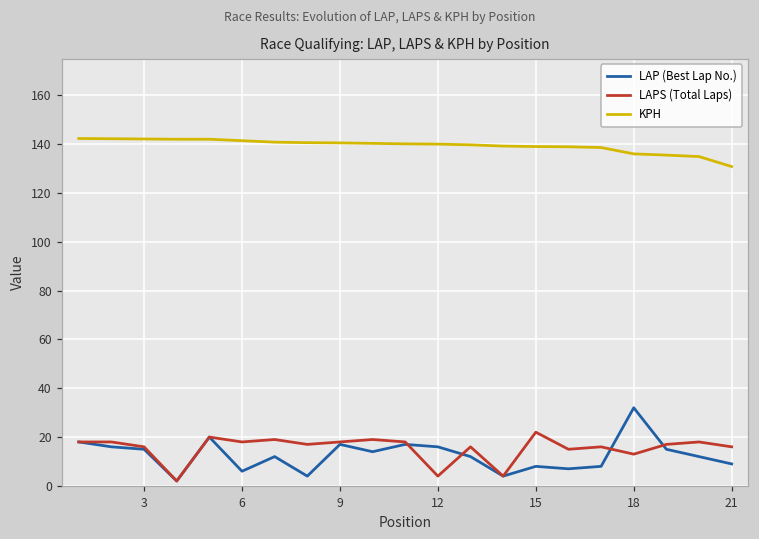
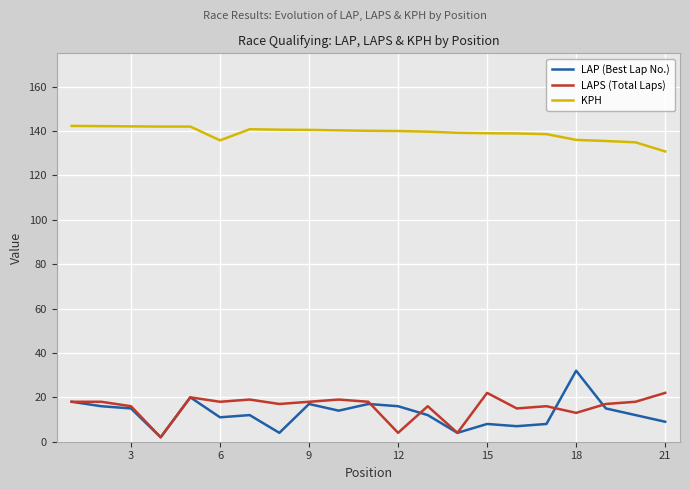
  {
    "LAP (Best Lap No.)": {
-     "6": 6,
+     "6": 11,
      "12": 16,
      "15": 8,
      "18": 32,
      "21": 9
    },
    "LAPS (Total Laps)": {
      "6": 18,
      "12": 4,
      "15": 22,
      "18": 13,
-     "21": 16
+     "21": 22
    },
    "KPH": {
      "3": 142,
-     "6": 141,
+     "6": 136,
      "9": 141,
      "12": 140,
      "15": 139,
      "18": 136,
      "21": 131
    }
  }
